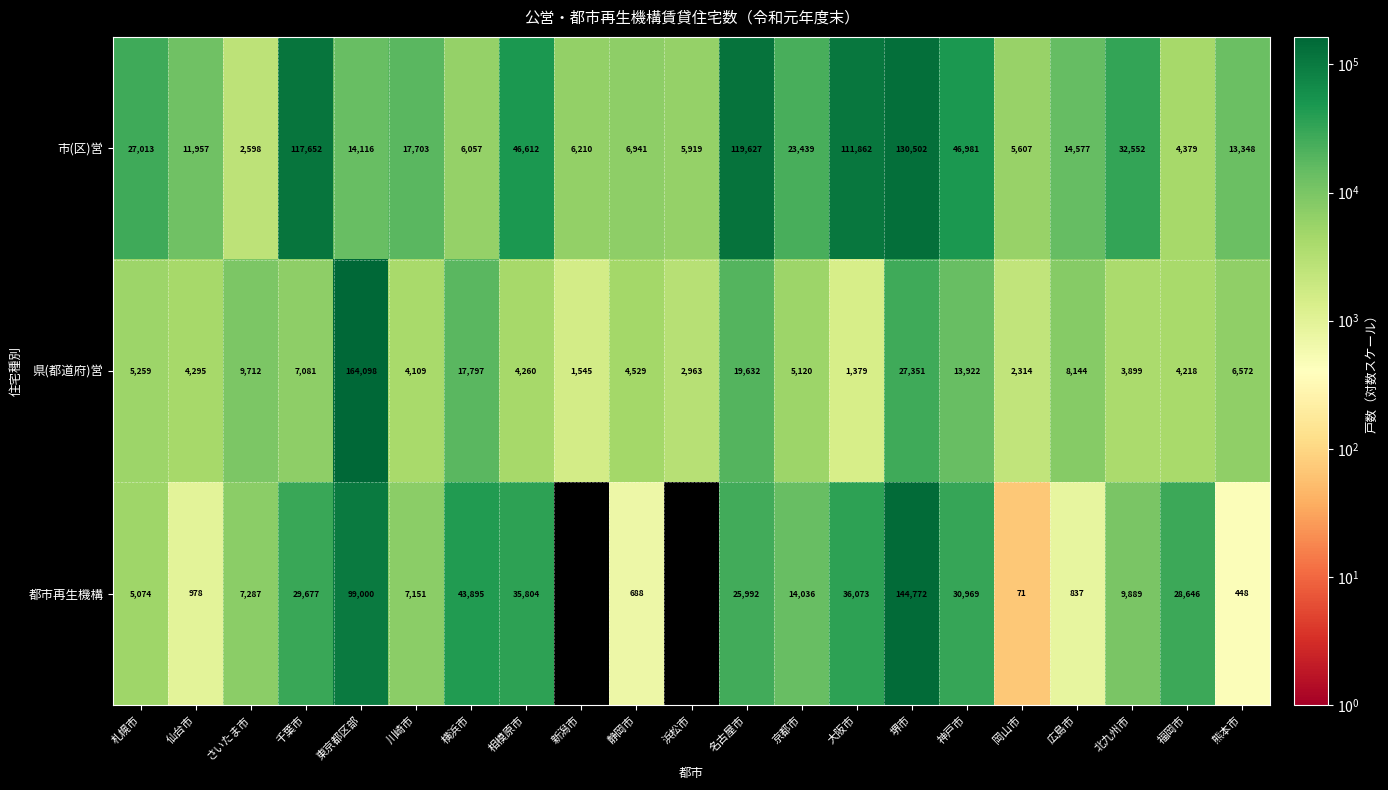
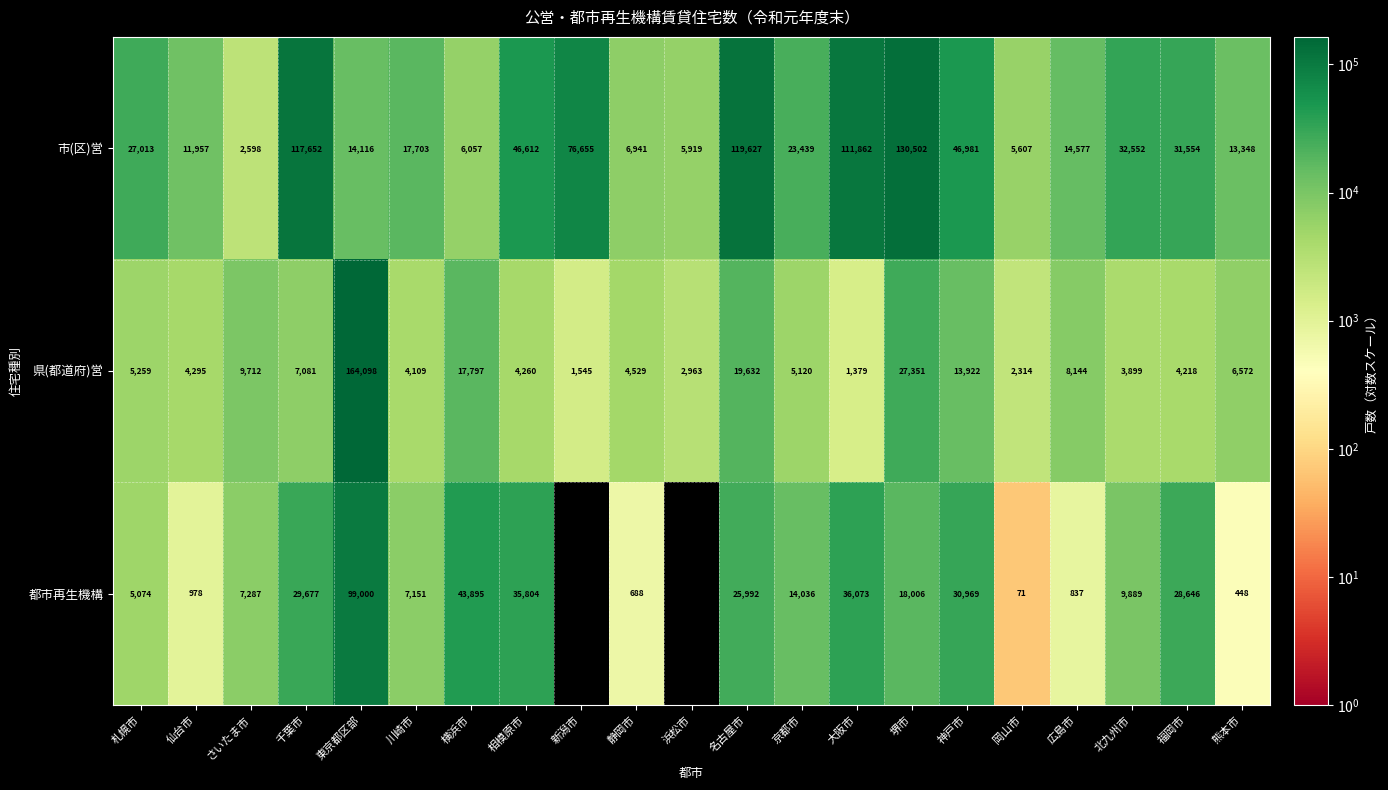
  {
    "市(区)営": {
      "札幌市": "27,013",
      "仙台市": "11,957",
      "さいたま市": "2,598",
      "千葉市": "117,652",
      "東京都区部": "14,116",
      "川崎市": "17,703",
      "横浜市": "6,057",
      "相模原市": "46,612",
-     "新潟市": "6,210",
+     "新潟市": "76,655",
      "静岡市": "6,941",
      "浜松市": "5,919",
      "名古屋市": "119,627",
      "京都市": "23,439",
      "大阪市": "111,862",
      "堺市": "130,502",
      "神戸市": "46,981",
      "岡山市": "5,607",
      "広島市": "14,577",
      "北九州市": "32,552",
-     "福岡市": "4,379",
+     "福岡市": "31,554",
      "熊本市": "13,348"
    },
    "県(都道府)営": {
      "札幌市": "5,259",
      "仙台市": "4,295",
      "さいたま市": "9,712",
      "千葉市": "7,081",
      "東京都区部": "164,098",
      "川崎市": "4,109",
      "横浜市": "17,797",
      "相模原市": "4,260",
      "新潟市": "1,545",
      "静岡市": "4,529",
      "浜松市": "2,963",
      "名古屋市": "19,632",
      "京都市": "5,120",
      "大阪市": "1,379",
      "堺市": "27,351",
      "神戸市": "13,922",
      "岡山市": "2,314",
      "広島市": "8,144",
      "北九州市": "3,899",
      "福岡市": "4,218",
      "熊本市": "6,572"
    },
    "都市再生機構": {
      "札幌市": "5,074",
      "仙台市": "978",
      "さいたま市": "7,287",
      "千葉市": "29,677",
      "東京都区部": "99,000",
      "川崎市": "7,151",
      "横浜市": "43,895",
      "相模原市": "35,804",
      "静岡市": "688",
      "名古屋市": "25,992",
      "京都市": "14,036",
      "大阪市": "36,073",
-     "堺市": "144,772",
+     "堺市": "18,006",
      "神戸市": "30,969",
      "岡山市": "71",
      "広島市": "837",
      "北九州市": "9,889",
      "福岡市": "28,646",
      "熊本市": "448"
    }
  }
